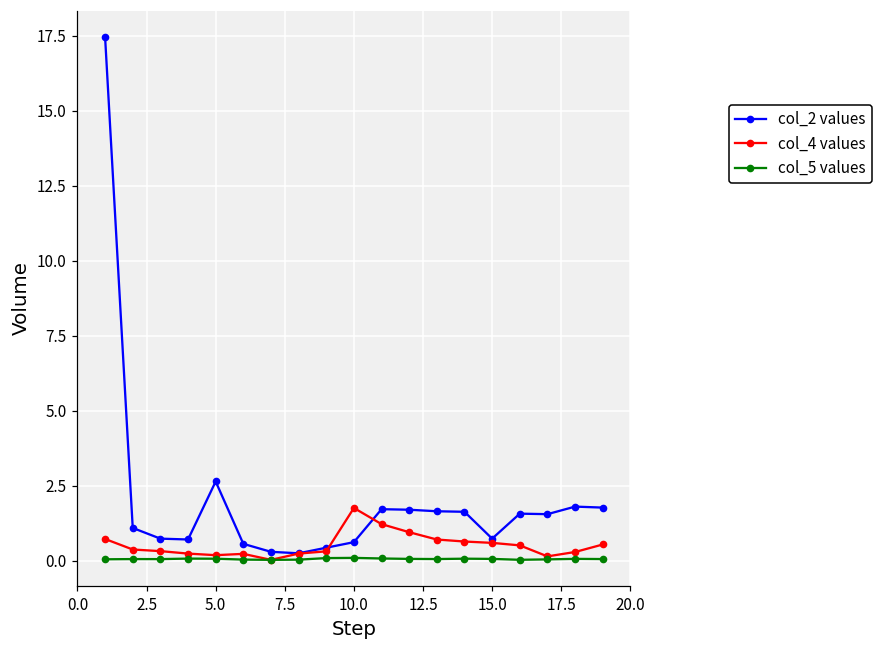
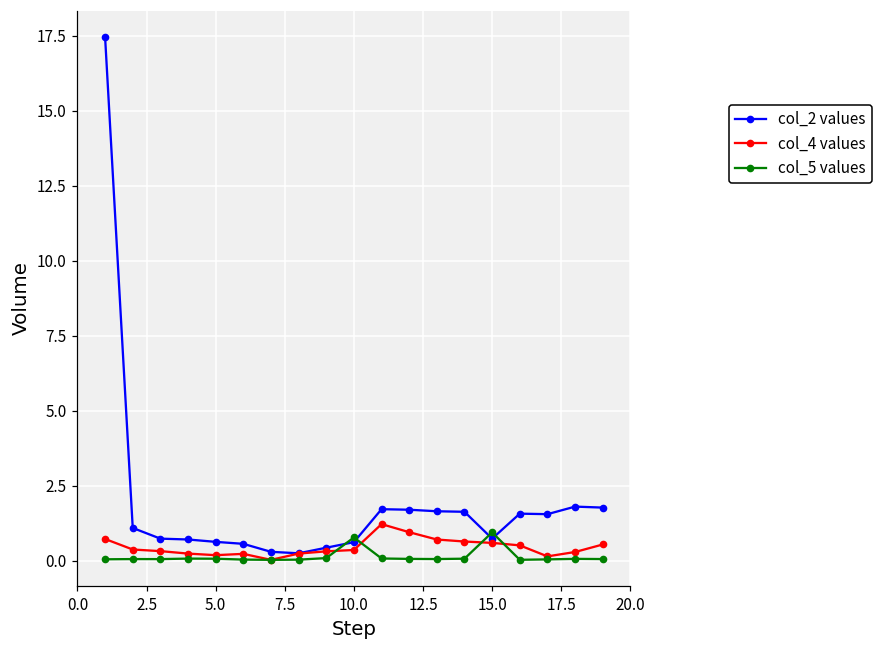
  {
    "col_2 values": {
-     "5.0": 2.6,
+     "5.0": 0.6,
      "10.0": 0.6,
      "15.0": 0.7
    },
    "col_4 values": {
      "5.0": 0.2,
-     "10.0": 1.8,
+     "10.0": 0.4,
      "15.0": 0.6
    },
    "col_5 values": {
      "5.0": 0.1,
-     "10.0": 0.1,
-     "15.0": 0.1
+     "10.0": 0.8,
+     "15.0": 0.9
    }
  }
